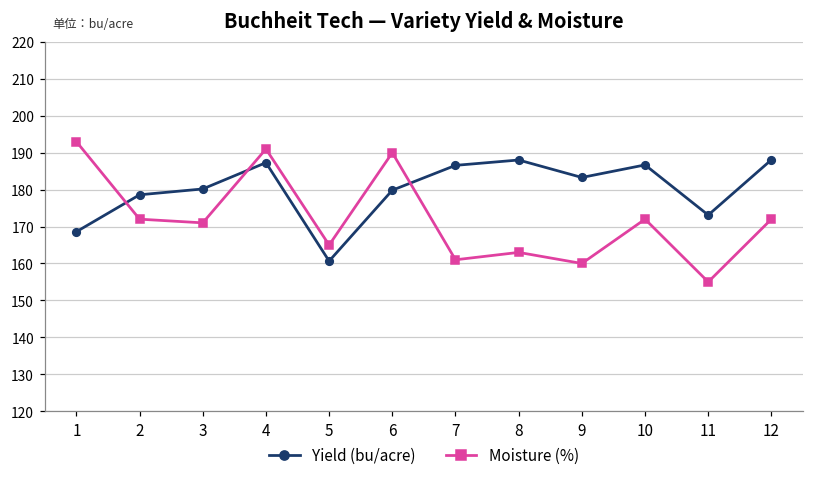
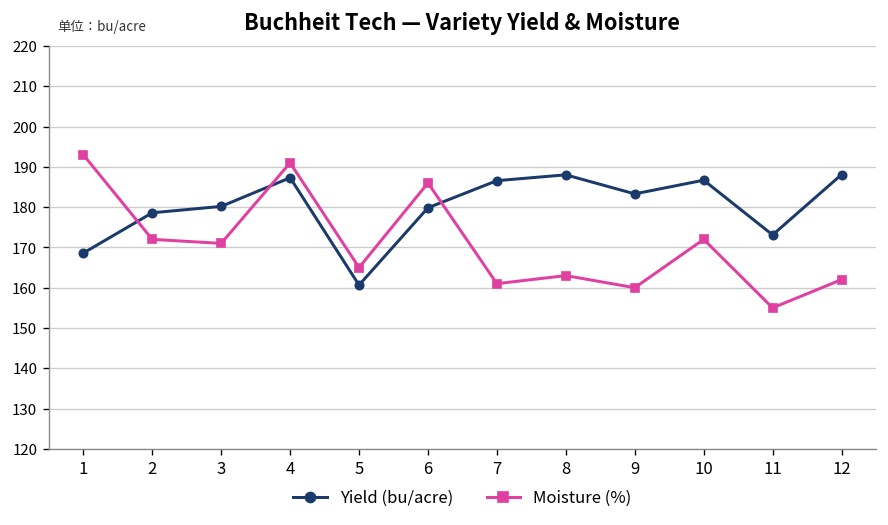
  {
    "Yield (bu/acre)": {
      "1": 169,
      "2": 179,
      "3": 180,
      "4": 187,
      "5": 161,
      "6": 180,
      "7": 187,
      "8": 188,
      "9": 183,
      "10": 187,
      "11": 173,
      "12": 188
    },
    "Moisture (%)": {
      "1": 193,
      "2": 172,
      "3": 171,
      "4": 191,
      "5": 165,
-     "6": 190,
+     "6": 186,
      "7": 161,
      "8": 163,
      "9": 160,
      "10": 172,
      "11": 155,
-     "12": 172
+     "12": 162
    }
  }
